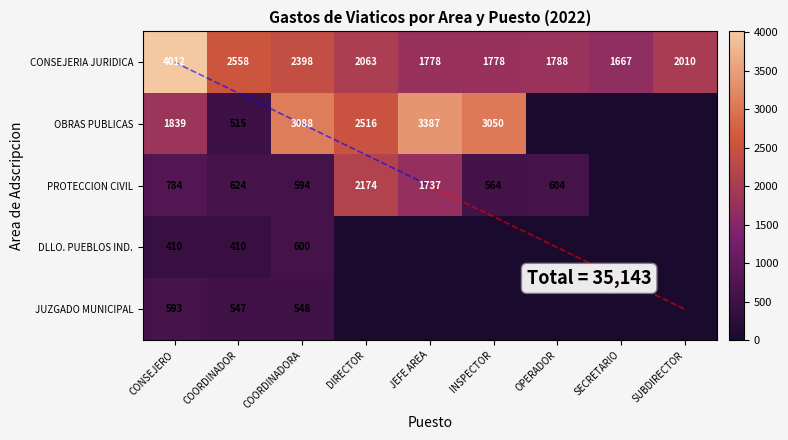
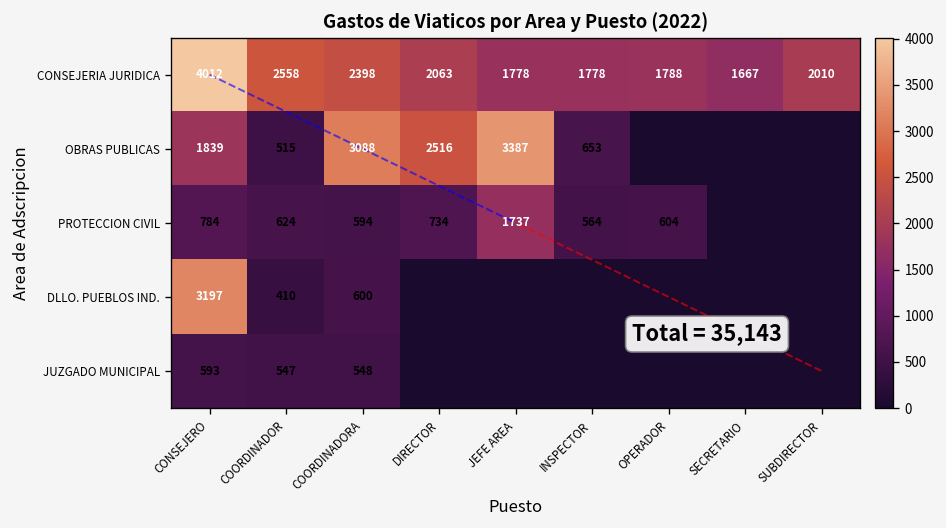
  {
    "CONSEJERIA JURIDICA": {
      "COORDINADOR": 2558,
      "COORDINADORA": 2398,
      "DIRECTOR": 2063,
      "JEFE AREA": 1778,
      "INSPECTOR": 1778,
      "OPERADOR": 1788,
      "SECRETARIO": 1667,
      "SUBDIRECTOR": 2010
    },
    "OBRAS PUBLICAS": {
      "CONSEJERO": 1839,
      "COORDINADOR": 515,
      "DIRECTOR": 2516,
      "JEFE AREA": 3387,
-     "INSPECTOR": 3050
+     "INSPECTOR": 653
    },
    "PROTECCION CIVIL": {
      "CONSEJERO": 784,
      "COORDINADOR": 624,
      "COORDINADORA": 594,
-     "DIRECTOR": 2174,
+     "DIRECTOR": 734,
      "INSPECTOR": 564,
      "OPERADOR": 604
    },
    "DLLO. PUEBLOS IND.": {
-     "CONSEJERO": 410,
+     "CONSEJERO": 3197,
      "COORDINADOR": 410,
      "COORDINADORA": 600
    },
    "JUZGADO MUNICIPAL": {
      "CONSEJERO": 593,
      "COORDINADOR": 547,
      "COORDINADORA": 548
    }
  }
